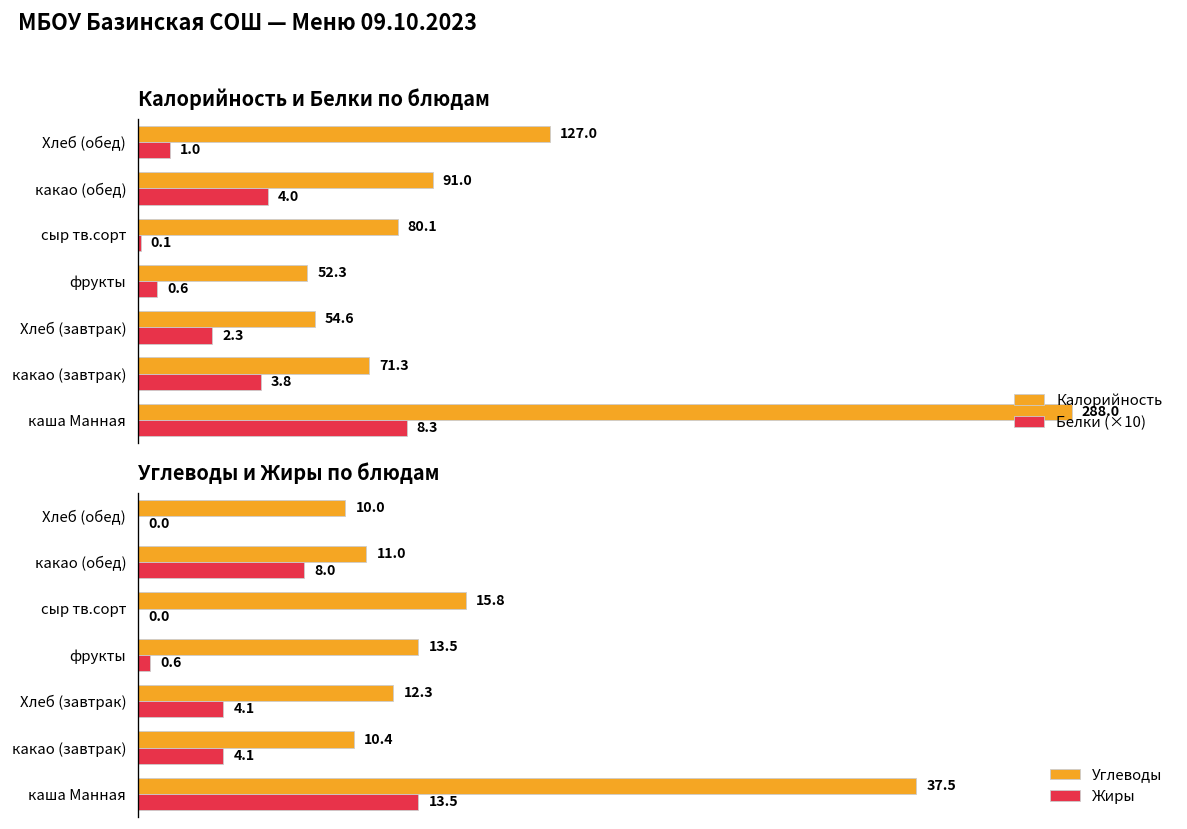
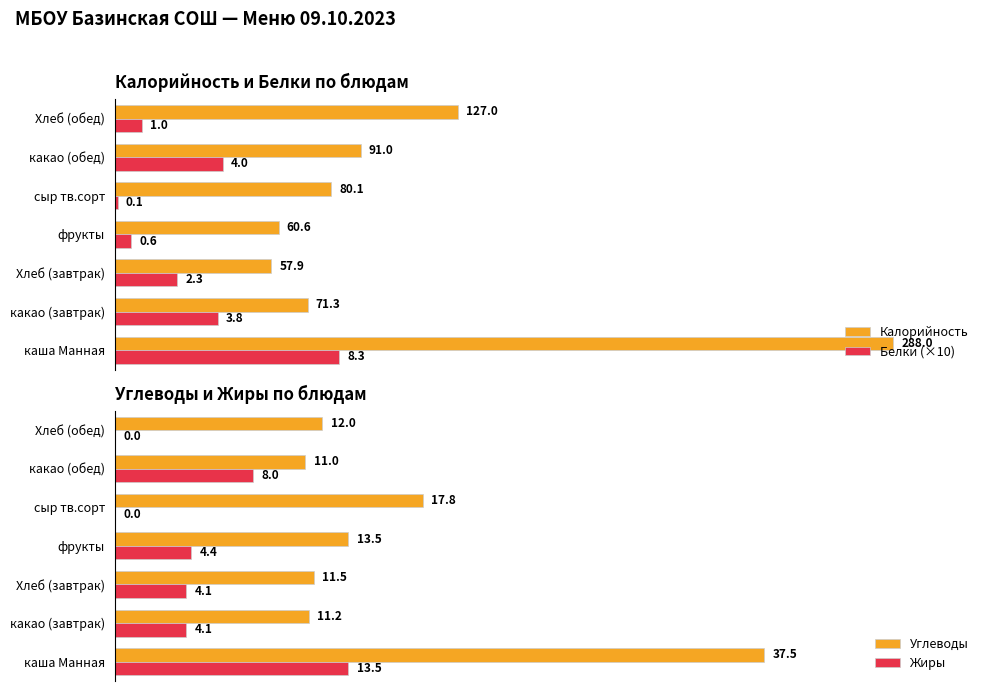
  {
    "Калорийность и Белки по блюдам": {
      "Калорийность": {
        "Хлеб (обед)": 127.0,
        "какао (обед)": 91.0,
        "сыр тв.сорт": 80.1,
-       "фрукты": 52.3,
-       "Хлеб (завтрак)": 54.6,
+       "фрукты": 60.6,
+       "Хлеб (завтрак)": 57.9,
        "какао (завтрак)": 71.3,
        "каша Манная": 288.0
      }
    },
    "Углеводы и Жиры по блюдам": {
      "Углеводы": {
-       "Хлеб (обед)": 10.0,
+       "Хлеб (обед)": 12.0,
        "какао (обед)": 11.0,
-       "сыр тв.сорт": 15.8,
+       "сыр тв.сорт": 17.8,
        "фрукты": 13.5,
-       "Хлеб (завтрак)": 12.3,
-       "какао (завтрак)": 10.4,
+       "Хлеб (завтрак)": 11.5,
+       "какао (завтрак)": 11.2,
        "каша Манная": 37.5
      },
      "Жиры": {
        "Хлеб (обед)": 0.0,
        "какао (обед)": 8.0,
        "сыр тв.сорт": 0.0,
-       "фрукты": 0.6,
+       "фрукты": 4.4,
        "Хлеб (завтрак)": 4.1,
        "какао (завтрак)": 4.1,
        "каша Манная": 13.5
      }
    }
  }
